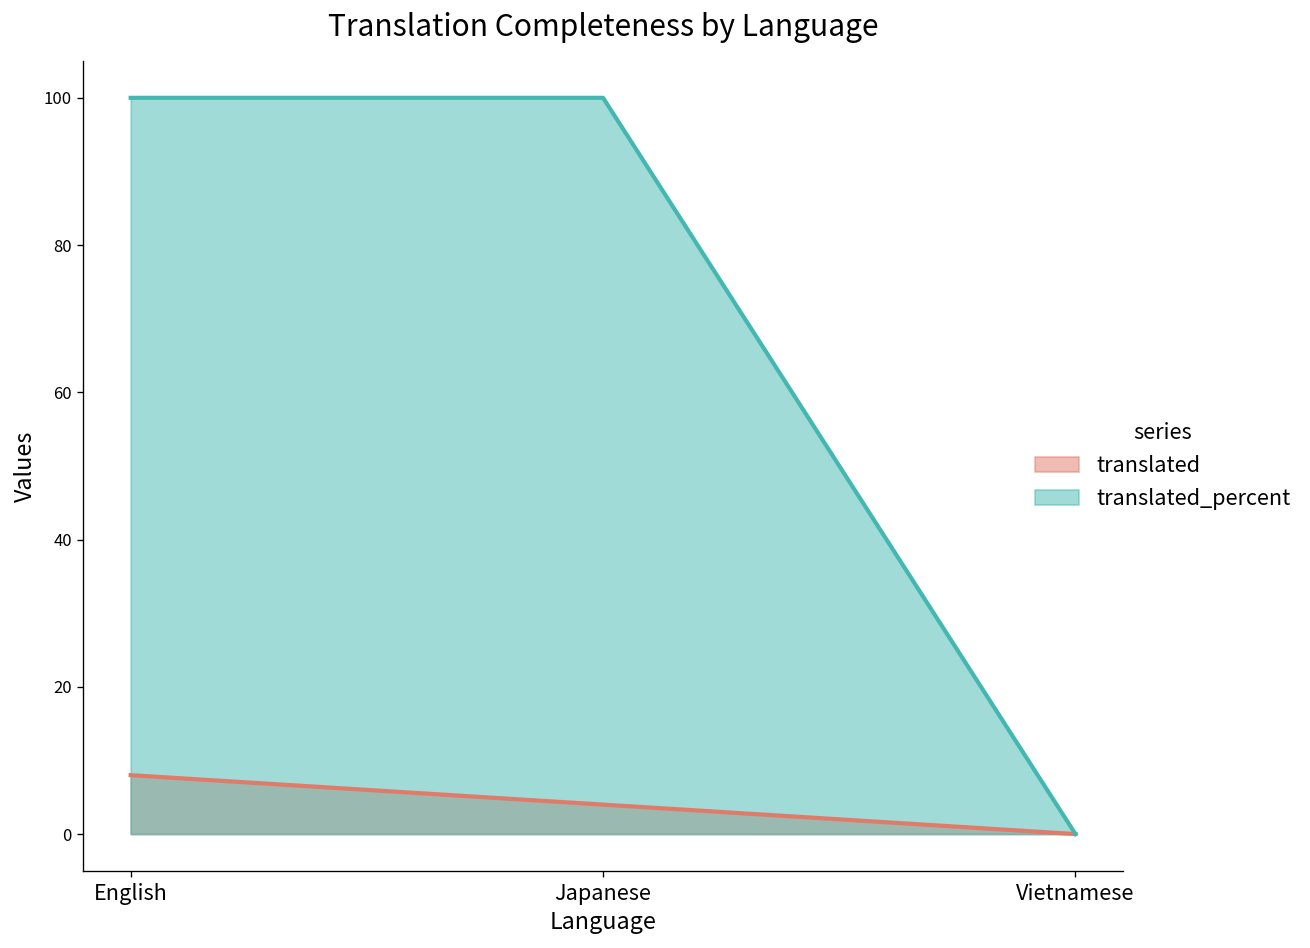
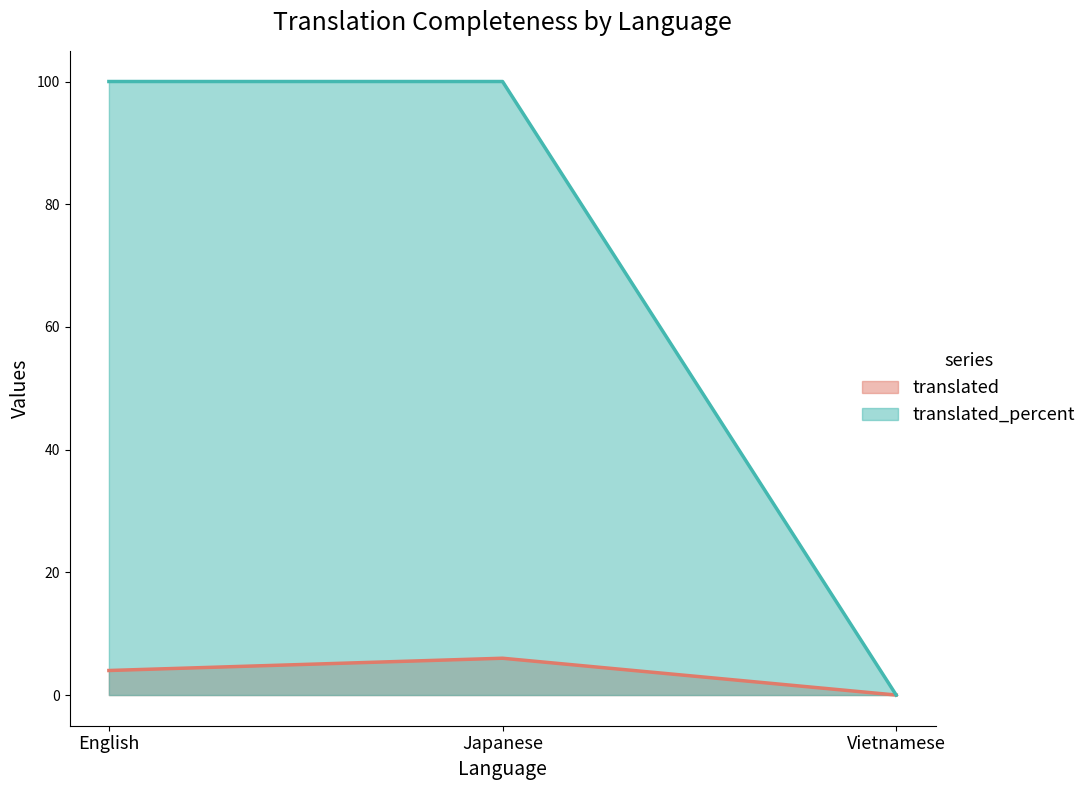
  {
    "translated": {
-     "English": 8,
-     "Japanese": 4
+     "English": 4,
+     "Japanese": 6
    },
    "translated_percent": {
      "English": 100,
      "Japanese": 100
    }
  }
